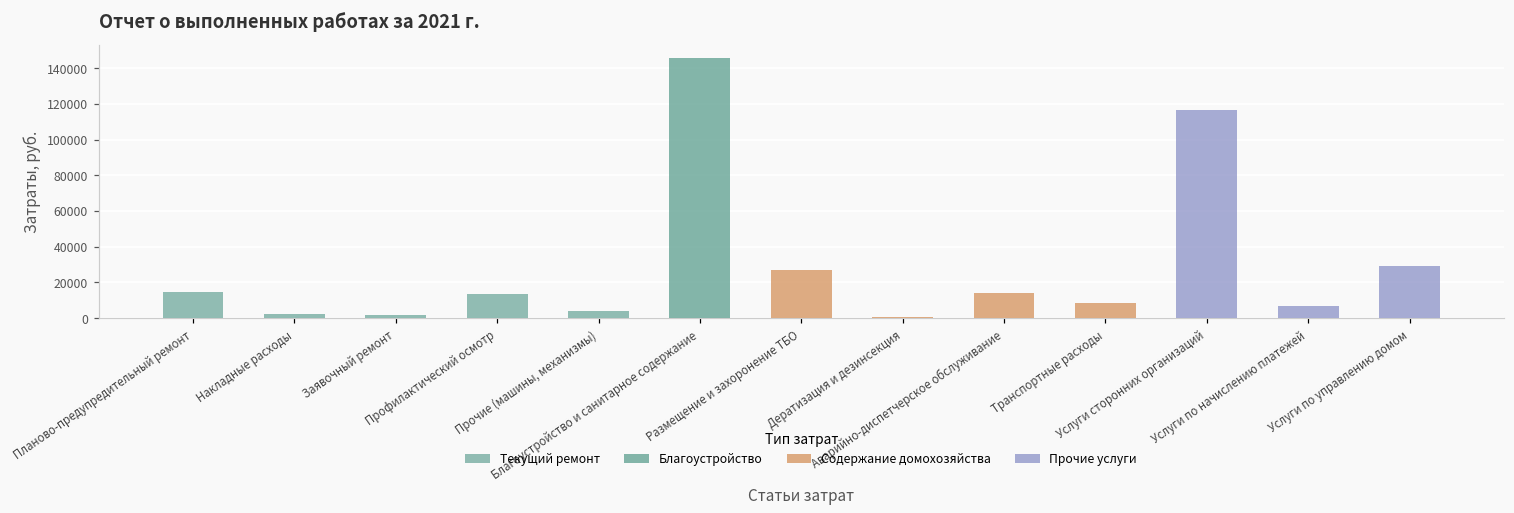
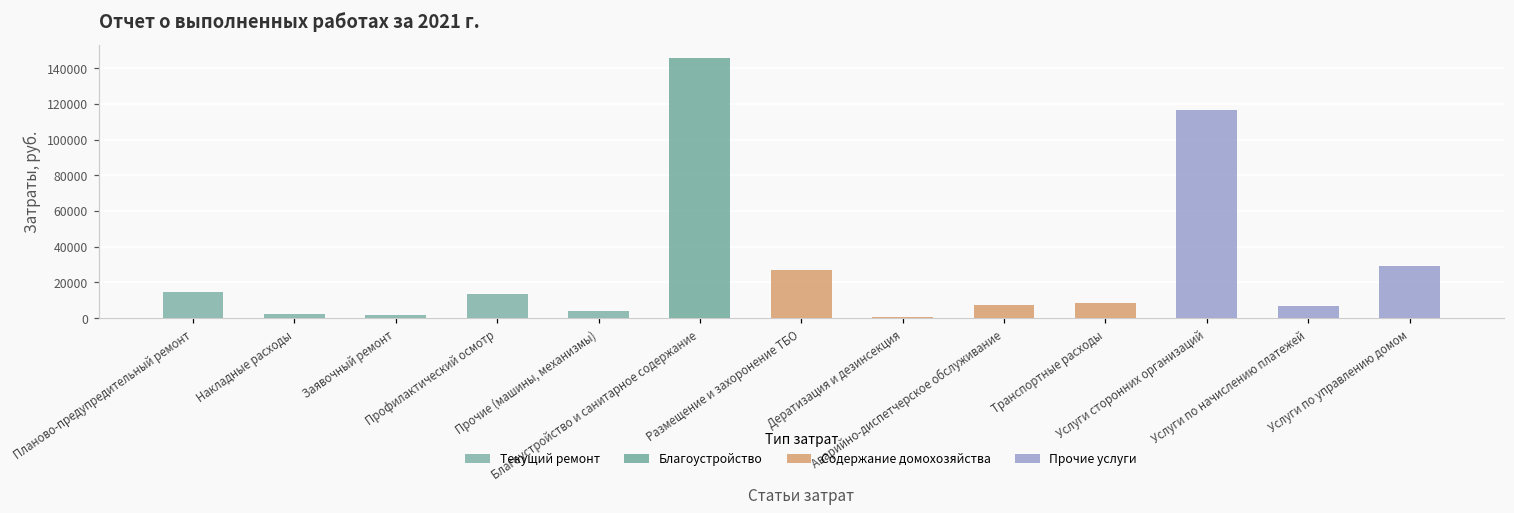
  {
    "Содержание домохозяйства": {
      "Размещение и захоронение ТБО": 27000,
-     "Аварийно-диспетчерское обслуживание": 14000,
+     "Аварийно-диспетчерское обслуживание": 7000,
      "Транспортные расходы": 8000
    }
  }
